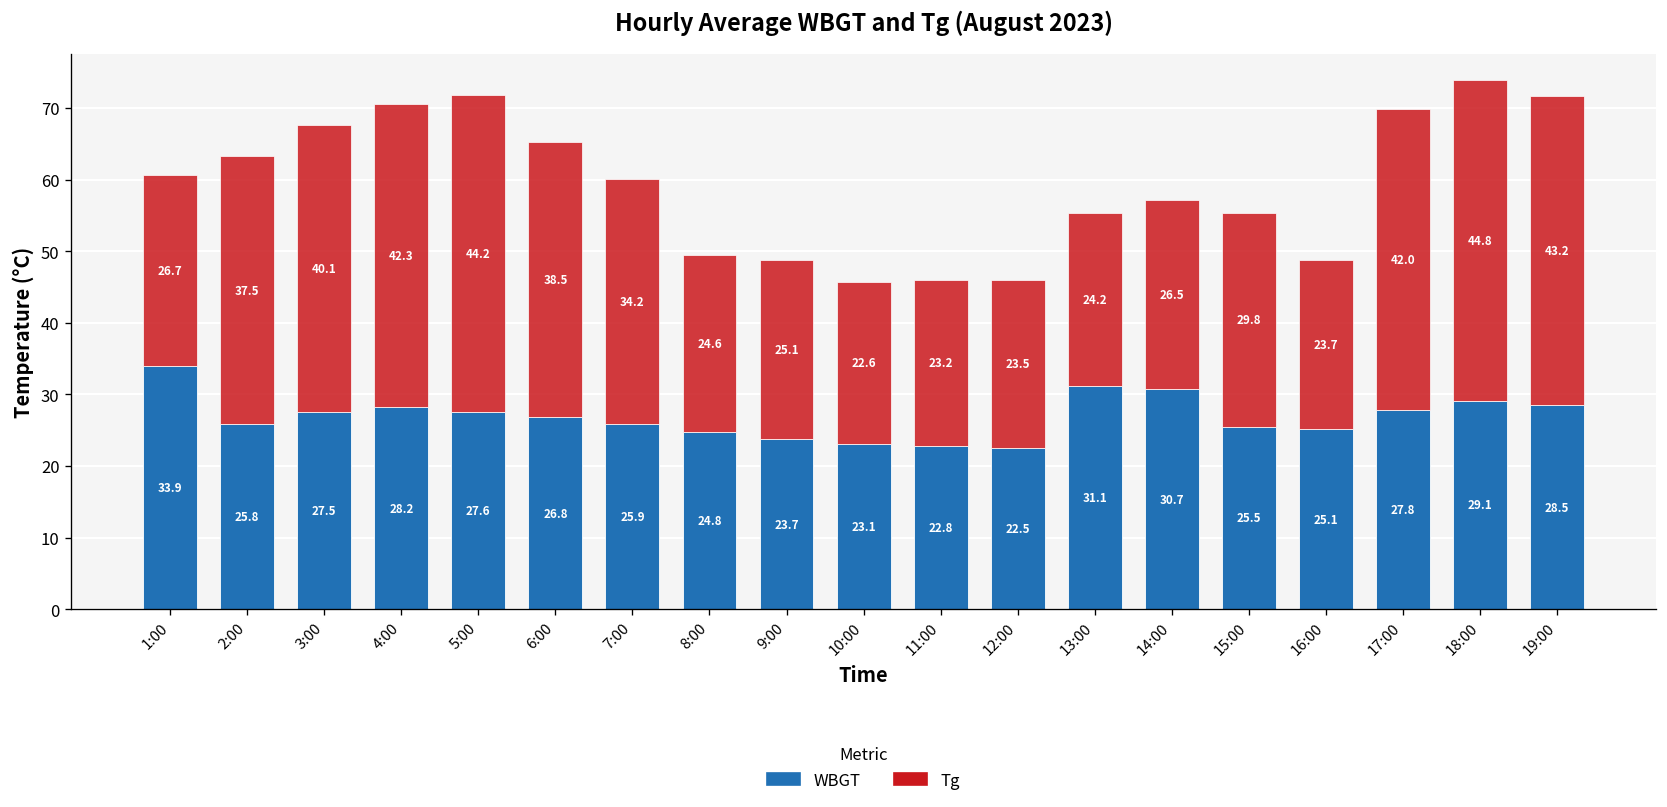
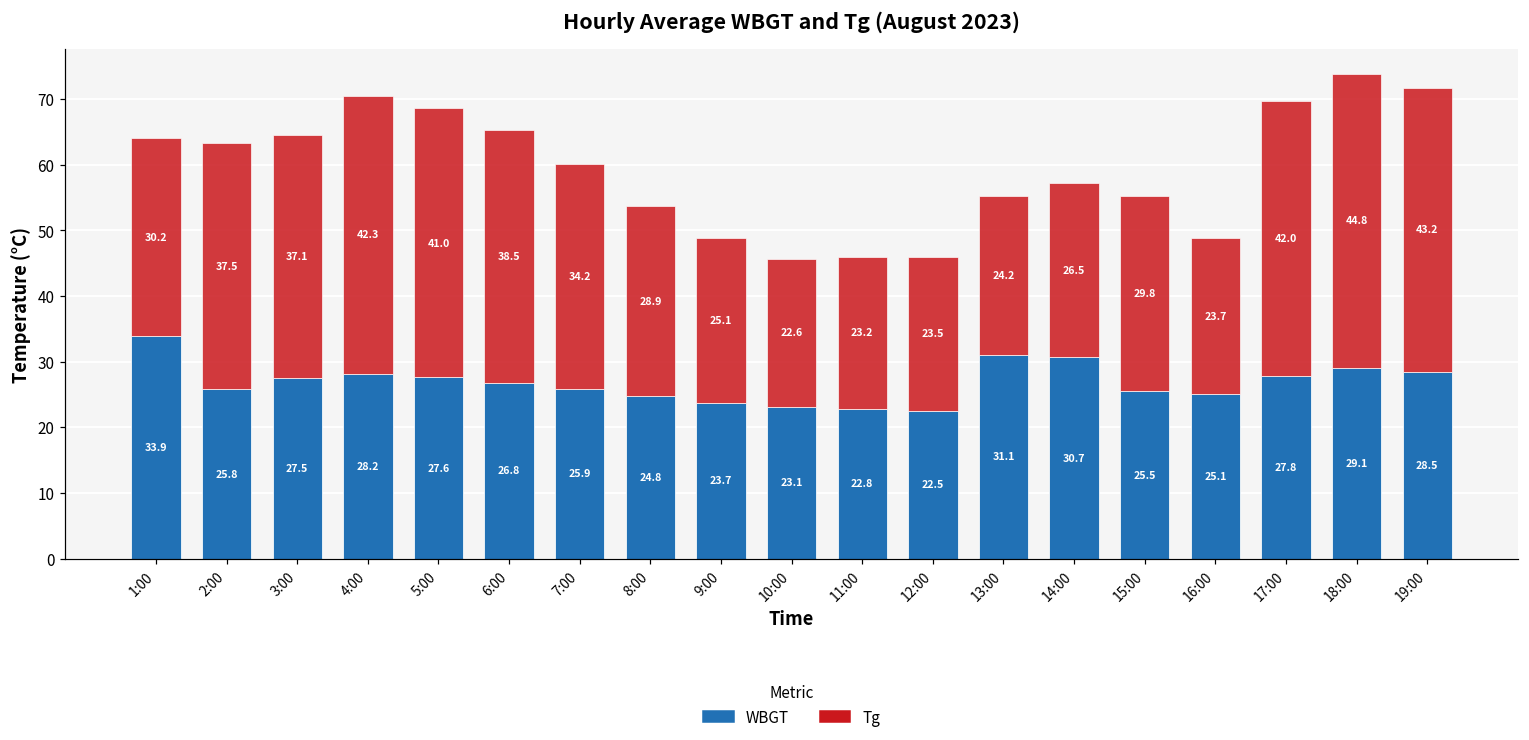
  {
    "WBGT": {
      "1:00": 33.9,
      "2:00": 25.8,
      "3:00": 27.5,
      "4:00": 28.2,
      "5:00": 27.6,
      "6:00": 26.8,
      "7:00": 25.9,
      "8:00": 24.8,
      "9:00": 23.7,
      "10:00": 23.1,
      "11:00": 22.8,
      "12:00": 22.5,
      "13:00": 31.1,
      "14:00": 30.7,
      "15:00": 25.5,
      "16:00": 25.1,
      "17:00": 27.8,
      "18:00": 29.1,
      "19:00": 28.5
    },
    "Tg": {
-     "1:00": 26.7,
+     "1:00": 30.2,
      "2:00": 37.5,
-     "3:00": 40.1,
+     "3:00": 37.1,
      "4:00": 42.3,
-     "5:00": 44.2,
+     "5:00": 41.0,
      "6:00": 38.5,
      "7:00": 34.2,
-     "8:00": 24.6,
+     "8:00": 28.9,
      "9:00": 25.1,
      "10:00": 22.6,
      "11:00": 23.2,
      "12:00": 23.5,
      "13:00": 24.2,
      "14:00": 26.5,
      "15:00": 29.8,
      "16:00": 23.7,
      "17:00": 42.0,
      "18:00": 44.8,
      "19:00": 43.2
    }
  }
